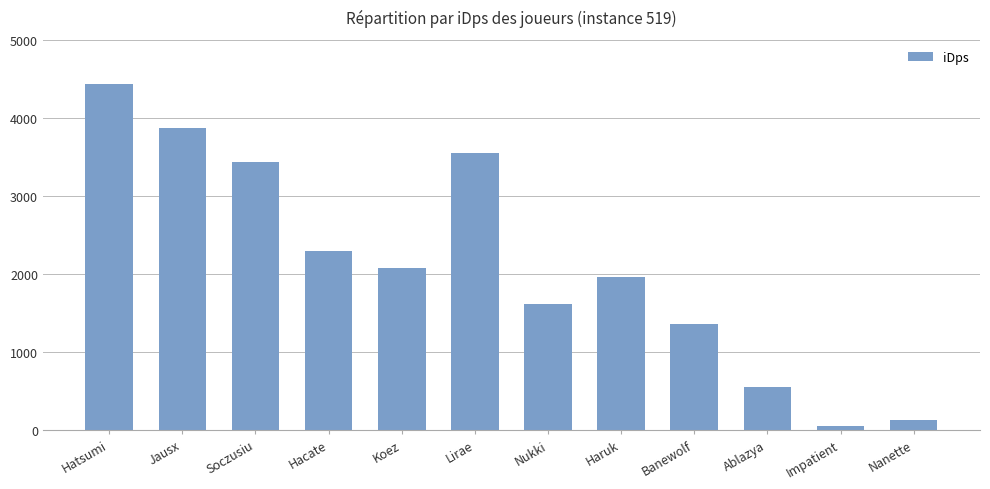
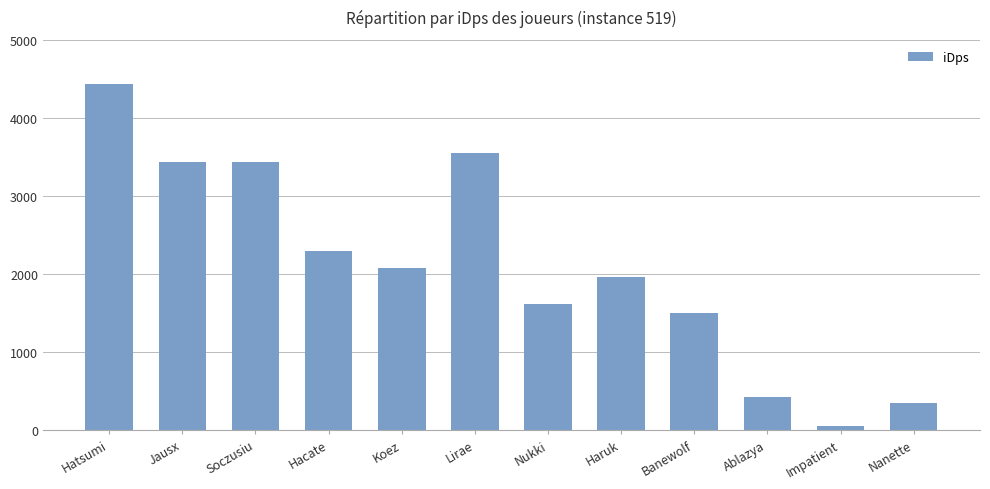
  {
    "Hatsumi": 4400,
-   "Jausx": 3900,
+   "Jausx": 3400,
    "Soczusiu": 3400,
    "Hacate": 2300,
    "Koez": 2100,
    "Lirae": 3600,
    "Nukki": 1600,
    "Haruk": 2000,
-   "Banewolf": 1400,
-   "Ablazya": 600,
+   "Banewolf": 1500,
+   "Ablazya": 400,
    "Impatient": 100,
-   "Nanette": 100
+   "Nanette": 300
  }
